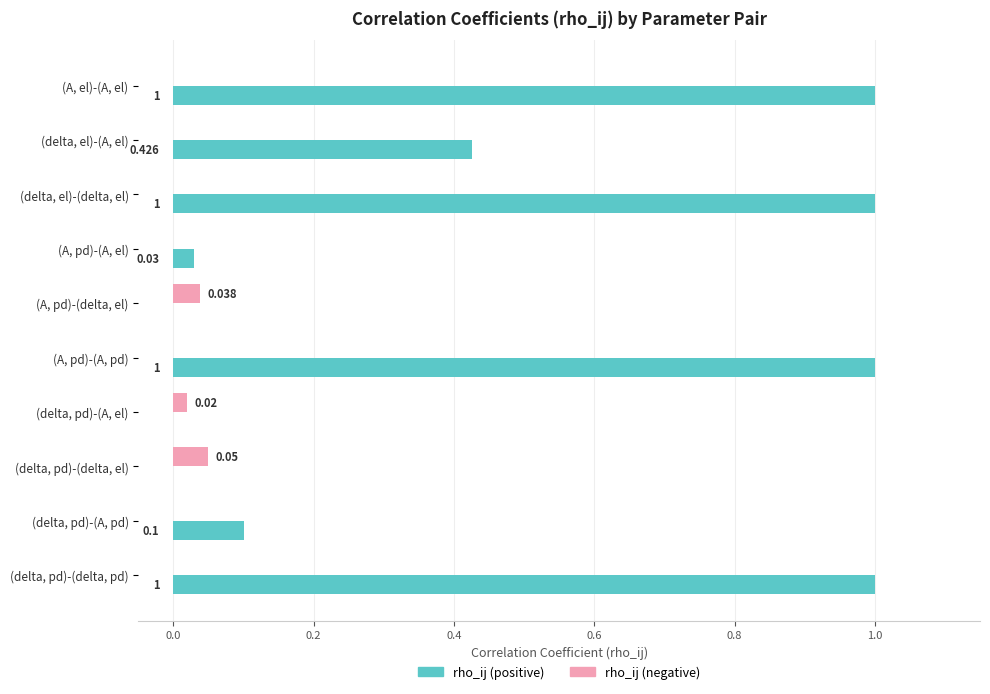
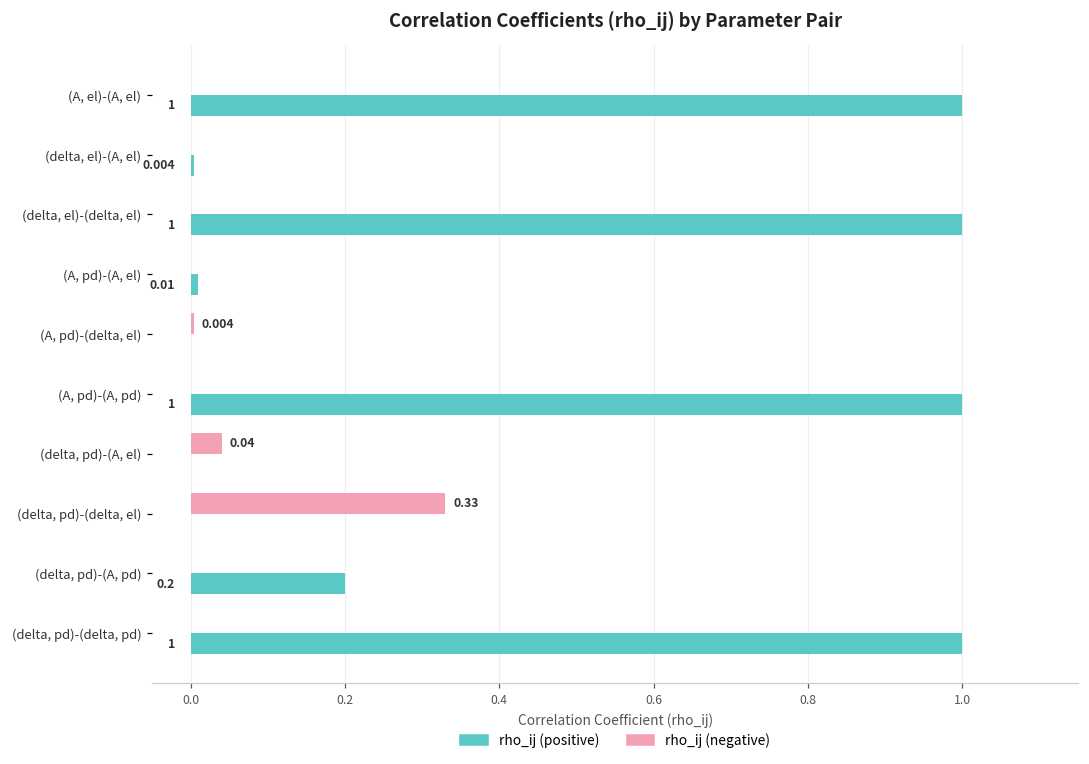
  {
    "rho_ij (positive)": {
-     "(delta, el)-(A, el)": 0.426,
-     "(A, pd)-(A, el)": 0.03,
-     "(delta, pd)-(A, pd)": 0.1
+     "(delta, el)-(A, el)": 0.004,
+     "(A, pd)-(A, el)": 0.01,
+     "(delta, pd)-(A, pd)": 0.2
    },
    "rho_ij (negative)": {
-     "(A, pd)-(delta, el)": 0.038,
-     "(delta, pd)-(A, el)": 0.02,
-     "(delta, pd)-(delta, el)": 0.05
+     "(A, pd)-(delta, el)": 0.004,
+     "(delta, pd)-(A, el)": 0.04,
+     "(delta, pd)-(delta, el)": 0.33
    }
  }
